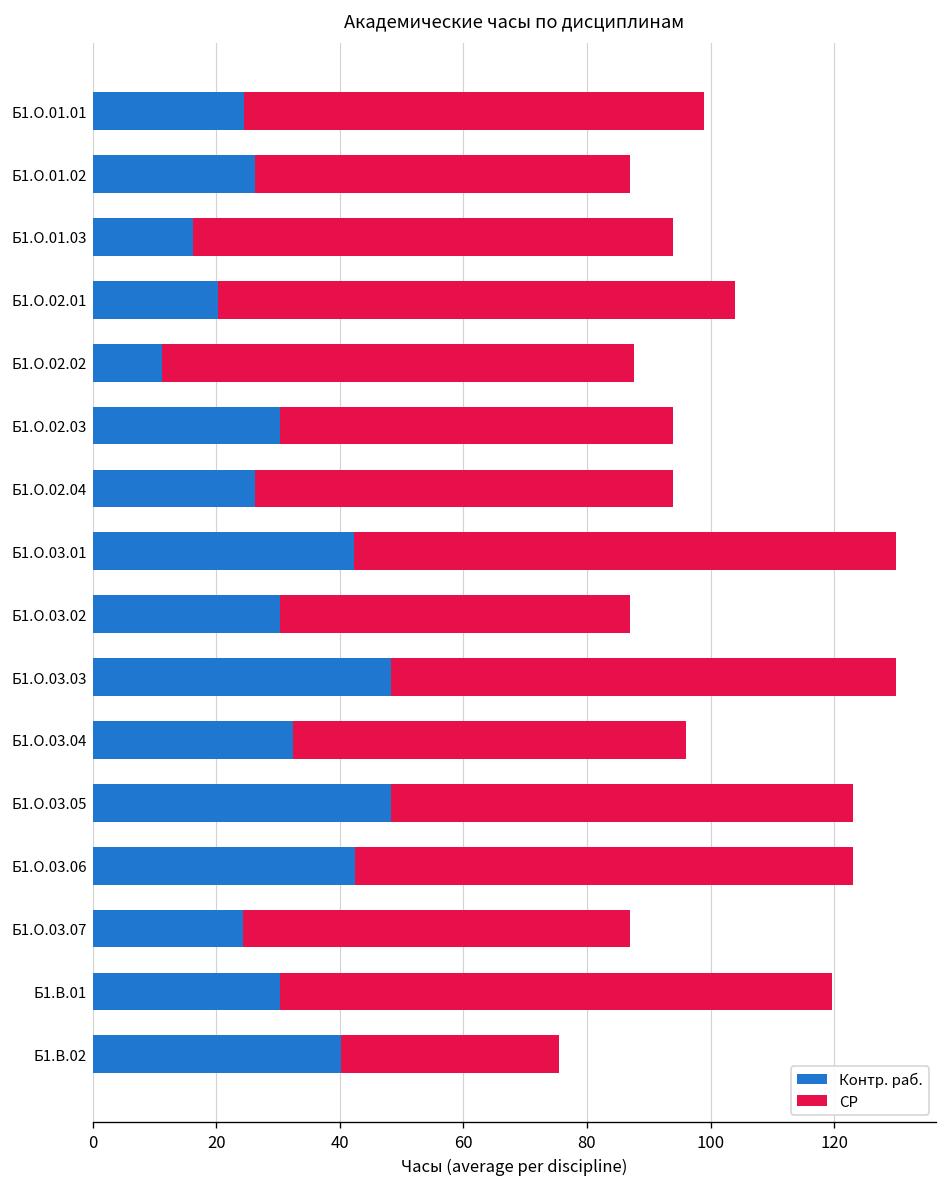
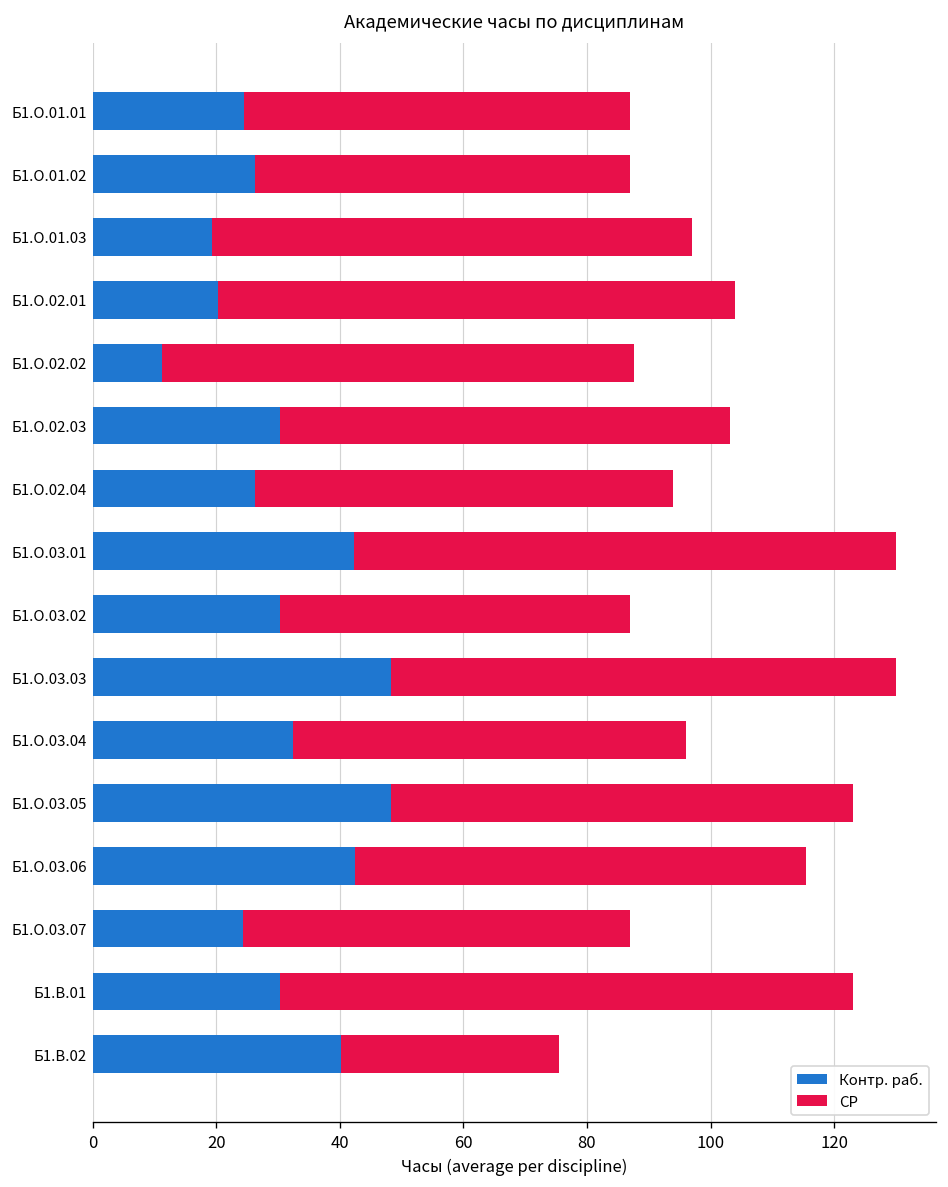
  {
    "Контр. раб.": {
      "Б1.О.01.01": 24,
      "Б1.О.01.02": 26,
-     "Б1.О.01.03": 16,
+     "Б1.О.01.03": 19,
      "Б1.О.02.01": 20,
      "Б1.О.02.02": 11,
      "Б1.О.02.03": 30,
      "Б1.О.02.04": 26,
      "Б1.О.03.01": 42,
      "Б1.О.03.02": 30,
      "Б1.О.03.03": 48,
      "Б1.О.03.04": 32,
      "Б1.О.03.05": 48,
      "Б1.О.03.06": 42,
      "Б1.О.03.07": 24,
      "Б1.В.01": 30,
      "Б1.В.02": 40
    },
    "СР": {
-     "Б1.О.01.01": 75,
+     "Б1.О.01.01": 63,
      "Б1.О.01.02": 61,
      "Б1.О.01.03": 78,
      "Б1.О.02.01": 84,
      "Б1.О.02.02": 76,
-     "Б1.О.02.03": 64,
+     "Б1.О.02.03": 73,
      "Б1.О.02.04": 68,
      "Б1.О.03.01": 88,
      "Б1.О.03.02": 57,
      "Б1.О.03.03": 82,
      "Б1.О.03.04": 64,
      "Б1.О.03.05": 75,
-     "Б1.О.03.06": 81,
+     "Б1.О.03.06": 73,
      "Б1.О.03.07": 63,
-     "Б1.В.01": 89,
+     "Б1.В.01": 93,
      "Б1.В.02": 35
    }
  }
